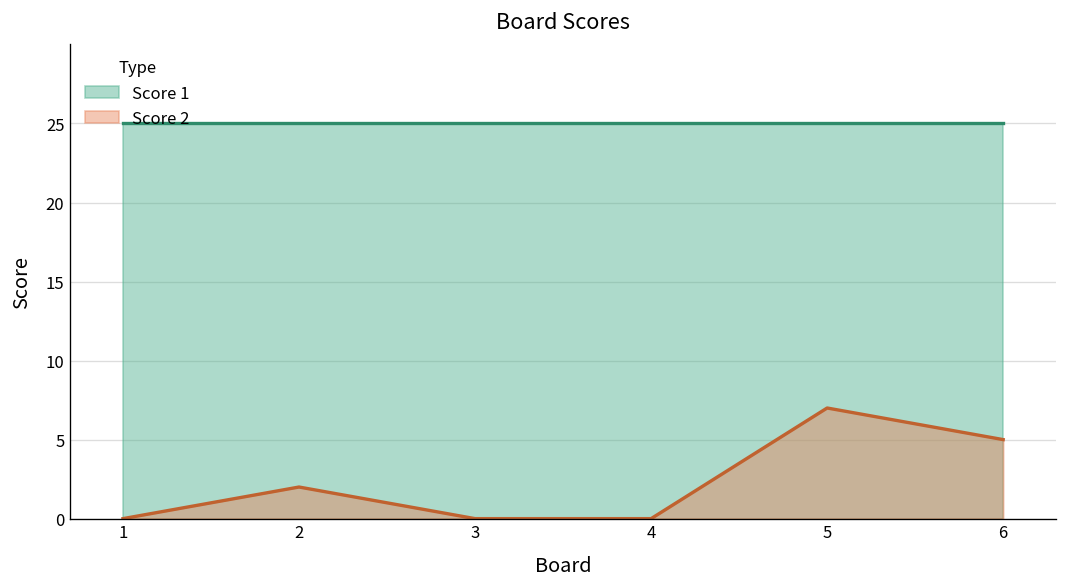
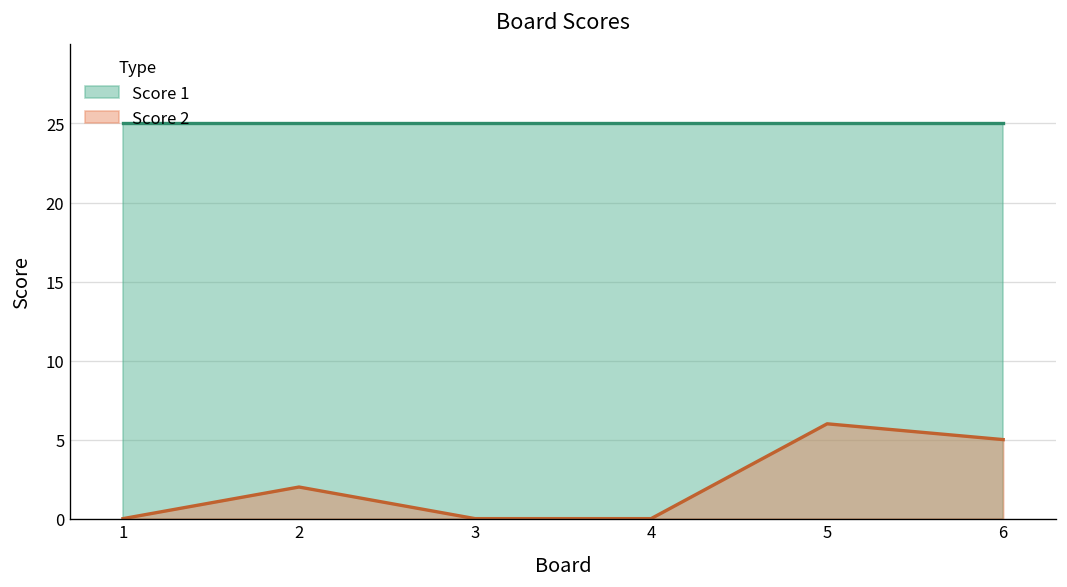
  {
    "Score 1": {
      "1": 25,
      "2": 25,
      "3": 25,
      "4": 25,
      "5": 25,
      "6": 25
    },
    "Score 2": {
      "1": 0,
      "2": 2,
      "3": 0,
      "4": 0,
-     "5": 7,
+     "5": 6,
      "6": 5
    }
  }
